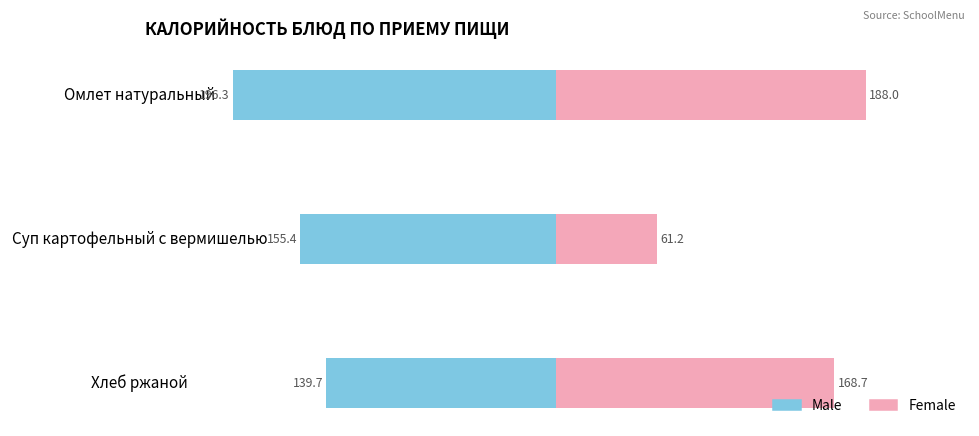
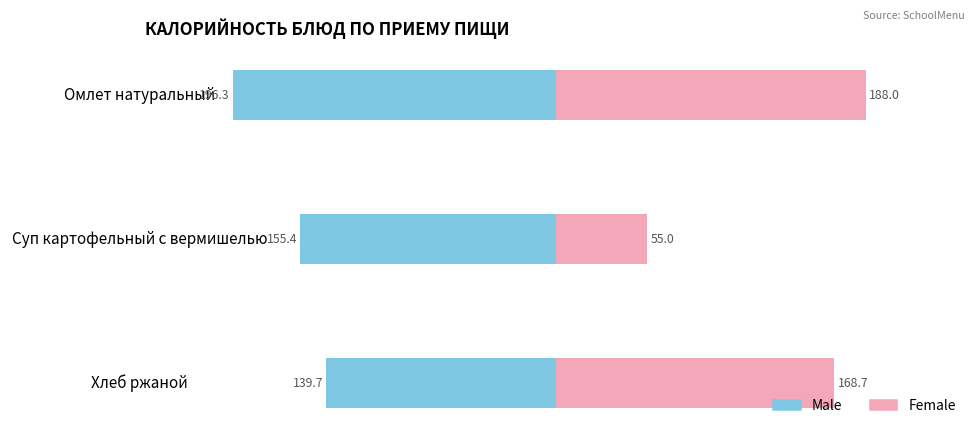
  {
    "Female": {
      "Омлет натуральный": 188.0,
-     "Суп картофельный с вермишелью": 61.2,
+     "Суп картофельный с вермишелью": 55.0,
      "Хлеб ржаной": 168.7
    }
  }
